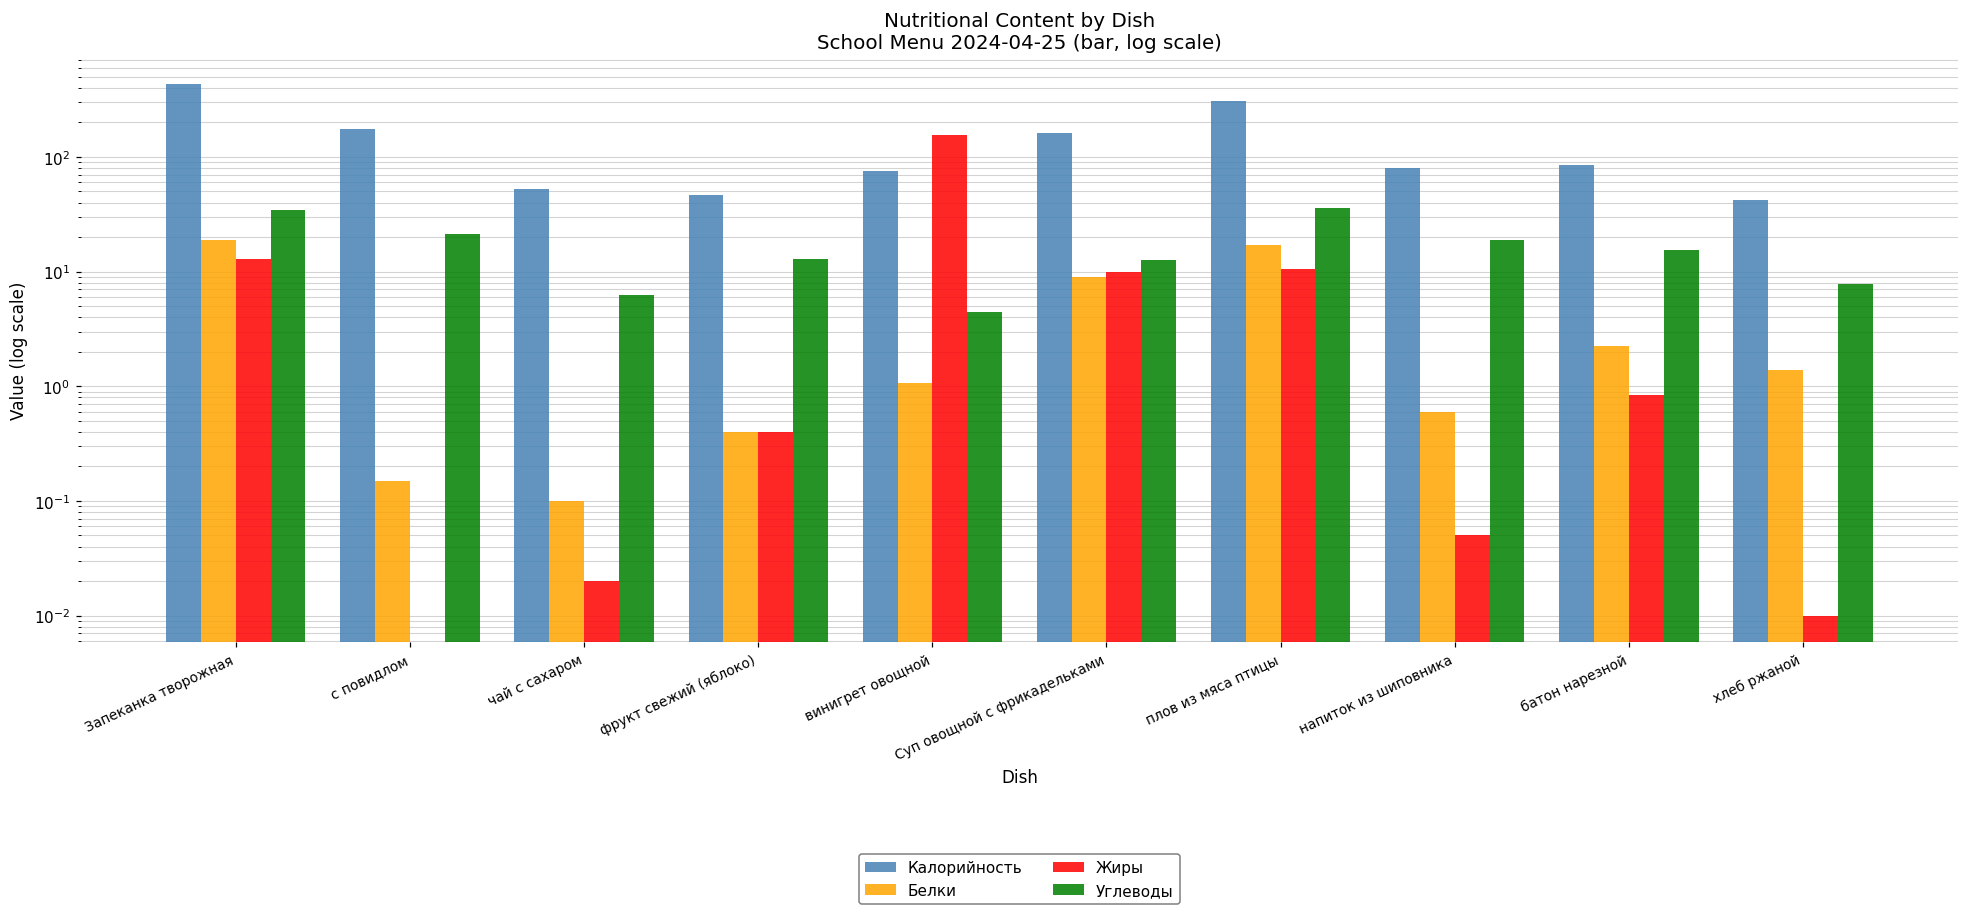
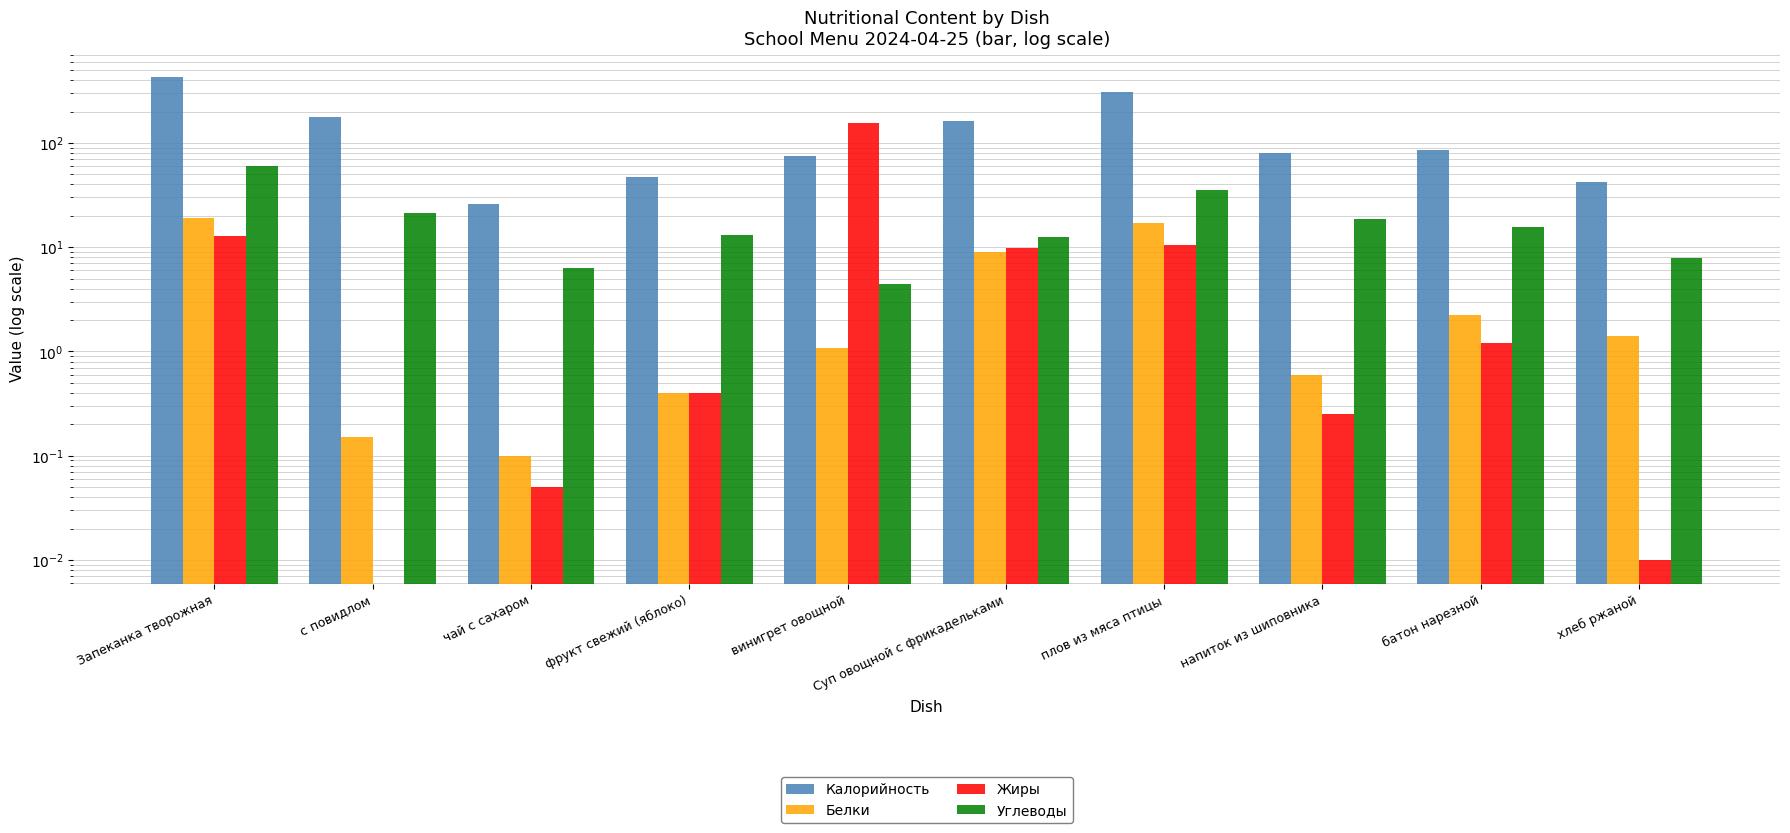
  {
    "Калорийность": {
      "Запеканка творожная": 430,
      "с повидлом": 180,
-     "чай с сахаром": 50,
+     "чай с сахаром": 26,
      "фрукт свежий (яблоко)": 50,
      "винигрет овощной": 80,
      "Суп овощной с фрикадельками": 160,
      "плов из мяса птицы": 310,
      "напиток из шиповника": 80,
      "батон нарезной": 90,
      "хлеб ржаной": 42
    },
    "Белки": {
      "Запеканка творожная": 19,
      "с повидлом": 0.15,
      "чай с сахаром": 0.10,
      "фрукт свежий (яблоко)": 0.40,
      "винигрет овощной": 1.1,
      "Суп овощной с фрикадельками": 9,
      "плов из мяса птицы": 17,
      "напиток из шиповника": 0.6,
      "батон нарезной": 2.3,
      "хлеб ржаной": 1.4
    },
    "Жиры": {
      "Запеканка творожная": 13,
-     "чай с сахаром": 0.02,
+     "чай с сахаром": 0.05,
      "фрукт свежий (яблоко)": 0.40,
      "винигрет овощной": 150,
      "Суп овощной с фрикадельками": 10,
      "плов из мяса птицы": 11,
-     "напиток из шиповника": 0.05,
-     "батон нарезной": 0.8,
+     "напиток из шиповника": 0.25,
+     "батон нарезной": 1.2,
      "хлеб ржаной": 0.01
    },
    "Углеводы": {
-     "Запеканка творожная": 34,
+     "Запеканка творожная": 60,
      "с повидлом": 21,
      "чай с сахаром": 6,
      "фрукт свежий (яблоко)": 13,
      "винигрет овощной": 4.4,
      "Суп овощной с фрикадельками": 13,
      "плов из мяса птицы": 36,
      "напиток из шиповника": 19,
      "батон нарезной": 16,
      "хлеб ржаной": 8
    }
  }
